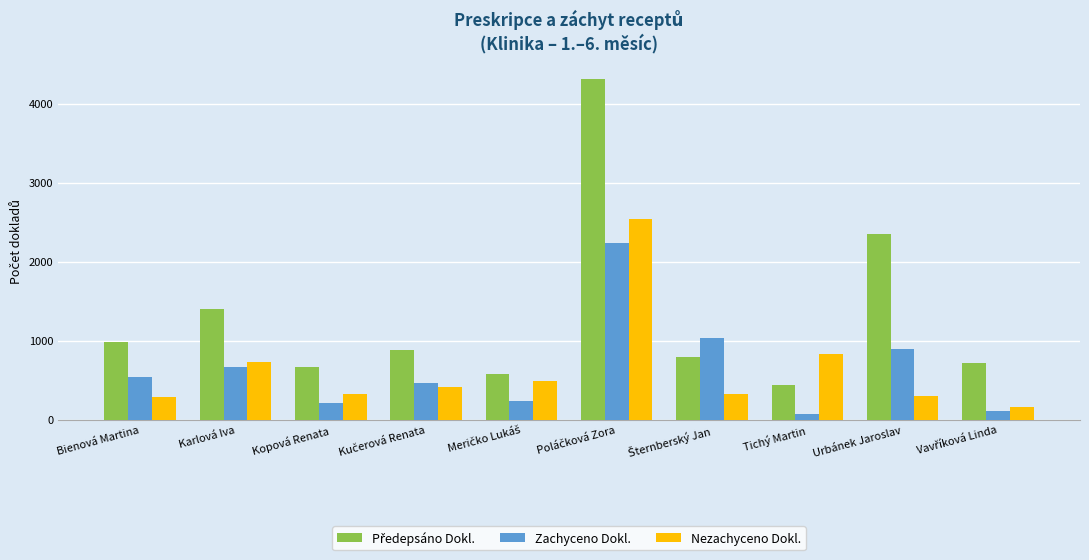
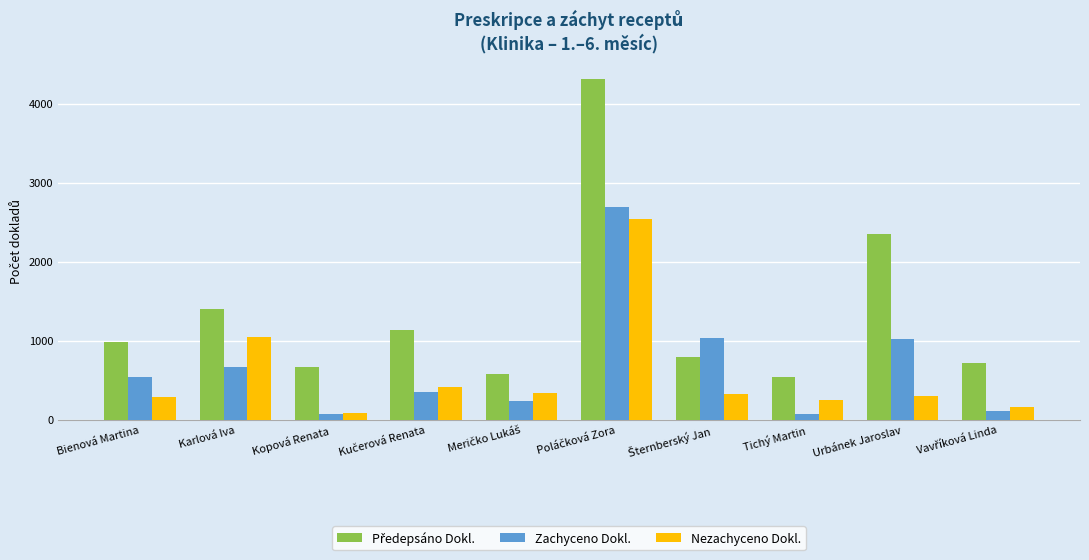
  {
    "Předepsáno Dokl.": {
      "Bienová Martina": 1000,
      "Karlová Iva": 1400,
      "Kopová Renata": 700,
-     "Kučerová Renata": 900,
+     "Kučerová Renata": 1100,
      "Meričko Lukáš": 600,
      "Poláčková Zora": 4300,
      "Šternberský Jan": 800,
-     "Tichý Martin": 400,
+     "Tichý Martin": 500,
      "Urbánek Jaroslav": 2400,
      "Vavříková Linda": 700
    },
    "Zachyceno Dokl.": {
      "Bienová Martina": 500,
      "Karlová Iva": 700,
-     "Kopová Renata": 200,
-     "Kučerová Renata": 500,
+     "Kopová Renata": 100,
+     "Kučerová Renata": 400,
      "Meričko Lukáš": 200,
-     "Poláčková Zora": 2200,
+     "Poláčková Zora": 2700,
      "Šternberský Jan": 1000,
      "Tichý Martin": 100,
-     "Urbánek Jaroslav": 900,
+     "Urbánek Jaroslav": 1000,
      "Vavříková Linda": 100
    },
    "Nezachyceno Dokl.": {
      "Bienová Martina": 300,
-     "Karlová Iva": 700,
-     "Kopová Renata": 300,
+     "Karlová Iva": 1100,
+     "Kopová Renata": 100,
      "Kučerová Renata": 400,
-     "Meričko Lukáš": 500,
+     "Meričko Lukáš": 300,
      "Poláčková Zora": 2500,
      "Šternberský Jan": 300,
-     "Tichý Martin": 800,
+     "Tichý Martin": 300,
      "Urbánek Jaroslav": 300,
      "Vavříková Linda": 200
    }
  }
